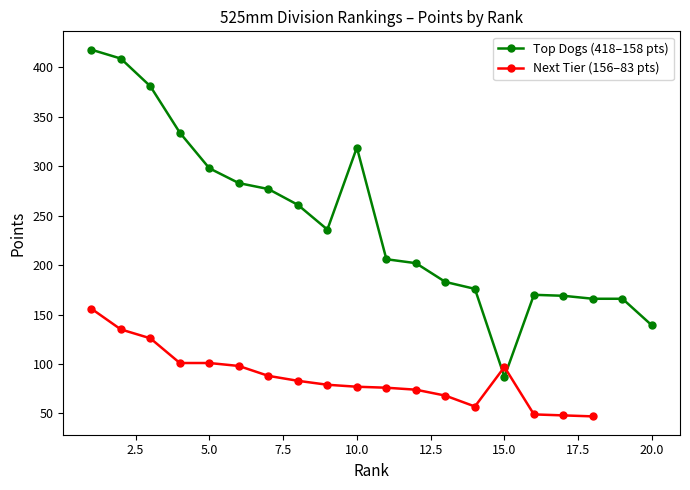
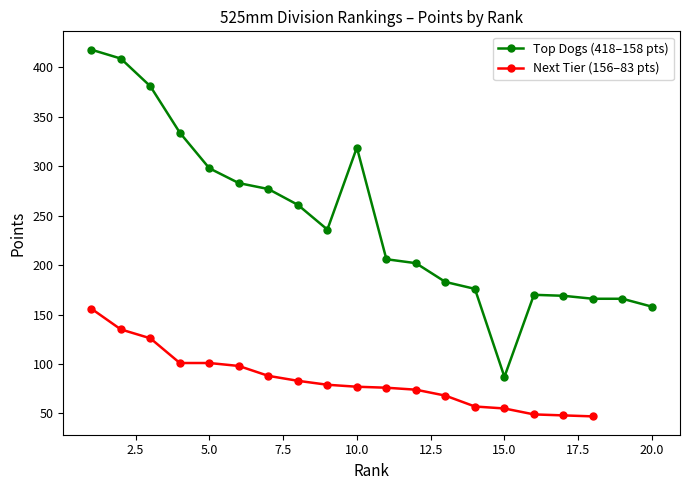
  {
    "Top Dogs (418–158 pts)": {
      "5.0": 300,
      "10.0": 320,
      "15.0": 90,
-     "20.0": 140
+     "20.0": 160
    },
    "Next Tier (156–83 pts)": {
      "5.0": 100,
      "10.0": 80,
-     "15.0": 100
+     "15.0": 60
    }
  }
